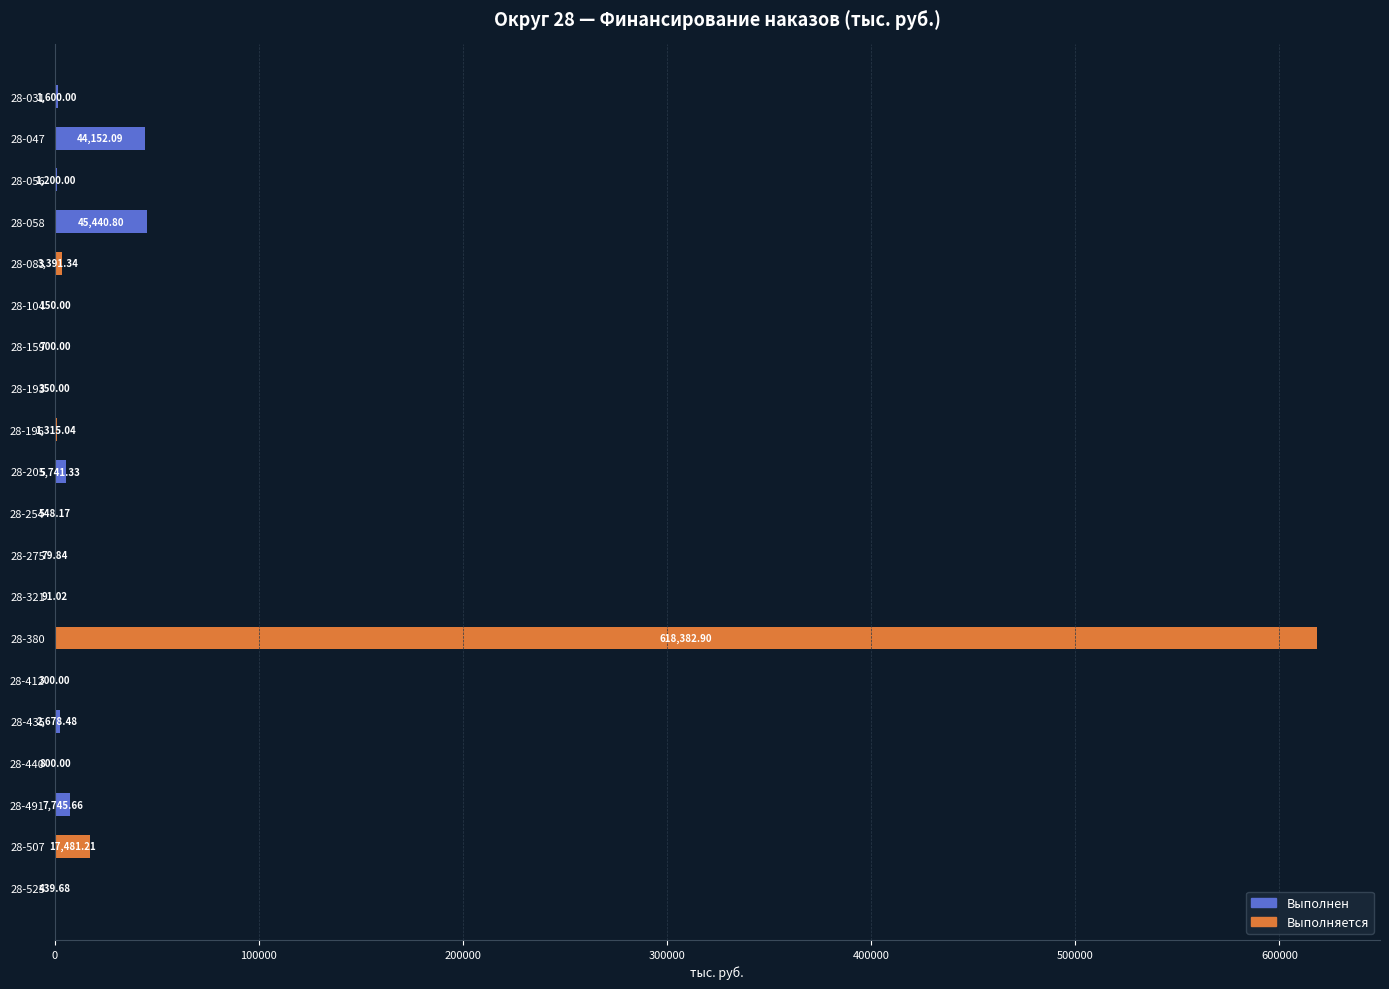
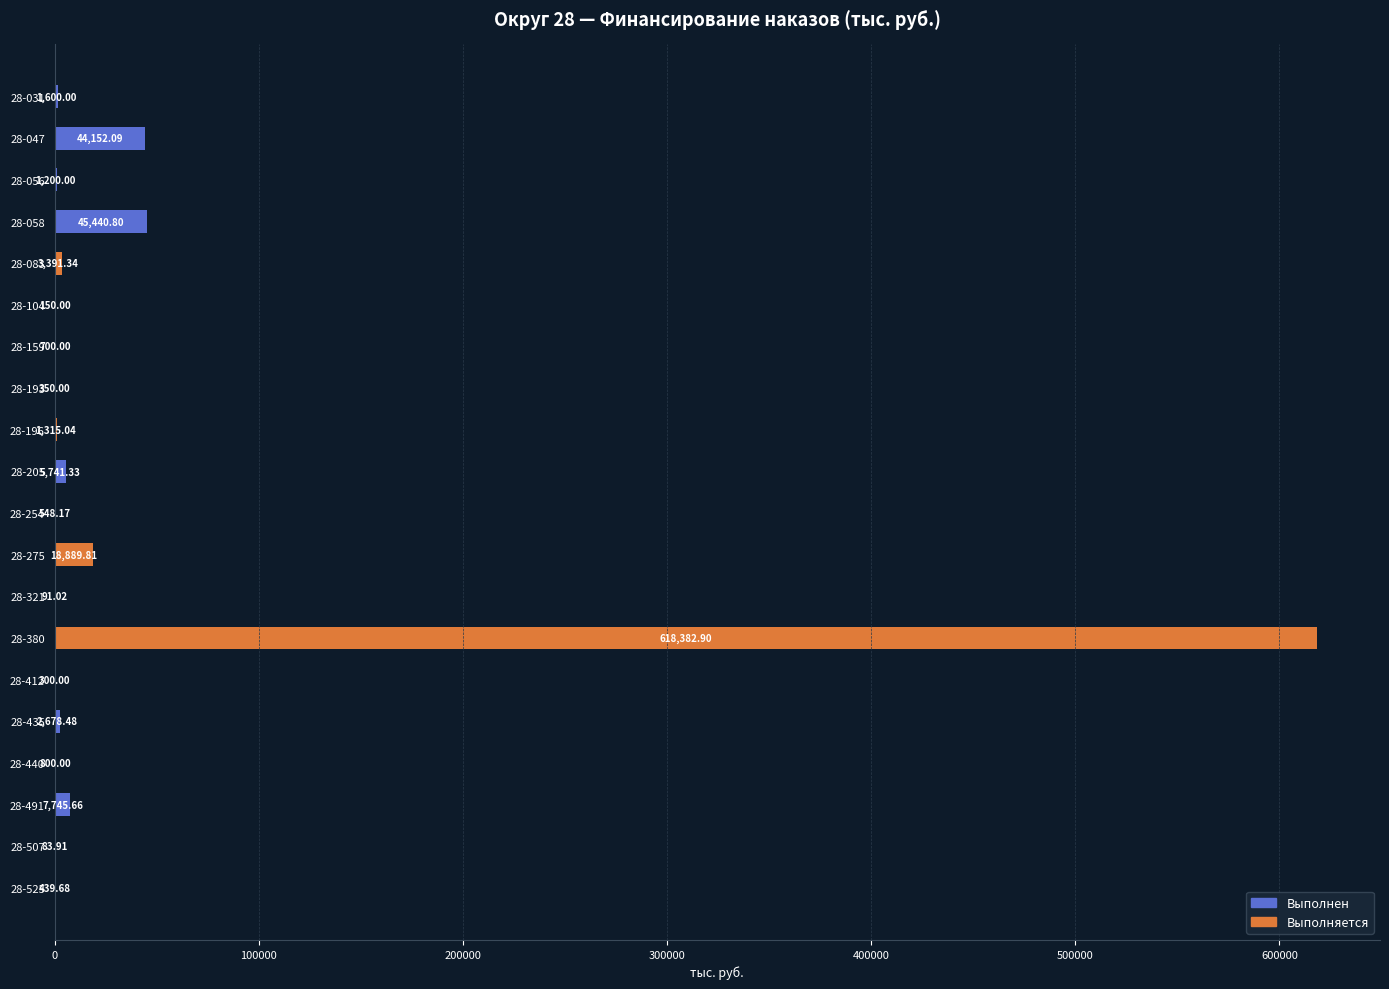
  {
    "28-031": "1,600.00",
    "28-047": "44,152.09",
    "28-056": "1,200.00",
    "28-058": "45,440.80",
    "28-083": "3,391.34",
    "28-104": "150.00",
    "28-159": "700.00",
    "28-193": "350.00",
    "28-196": "1,315.04",
    "28-205": "5,741.33",
    "28-254": "548.17",
-   "28-275": "79.84",
+   "28-275": "18,889.81",
    "28-321": "91.02",
    "28-380": "618,382.90",
    "28-412": "300.00",
    "28-435": "2,678.48",
    "28-440": "800.00",
    "28-491": "7,745.66",
-   "28-507": "17,481.21",
+   "28-507": "83.91",
    "28-525": "439.68"
  }
